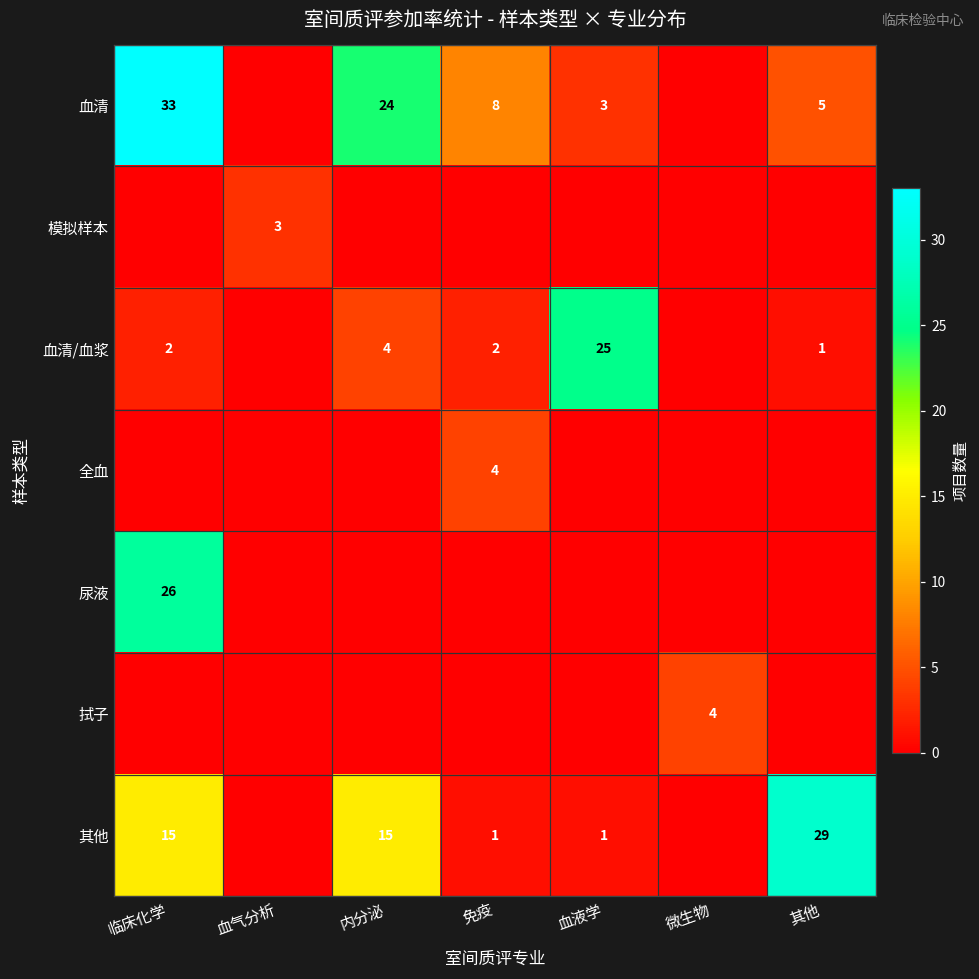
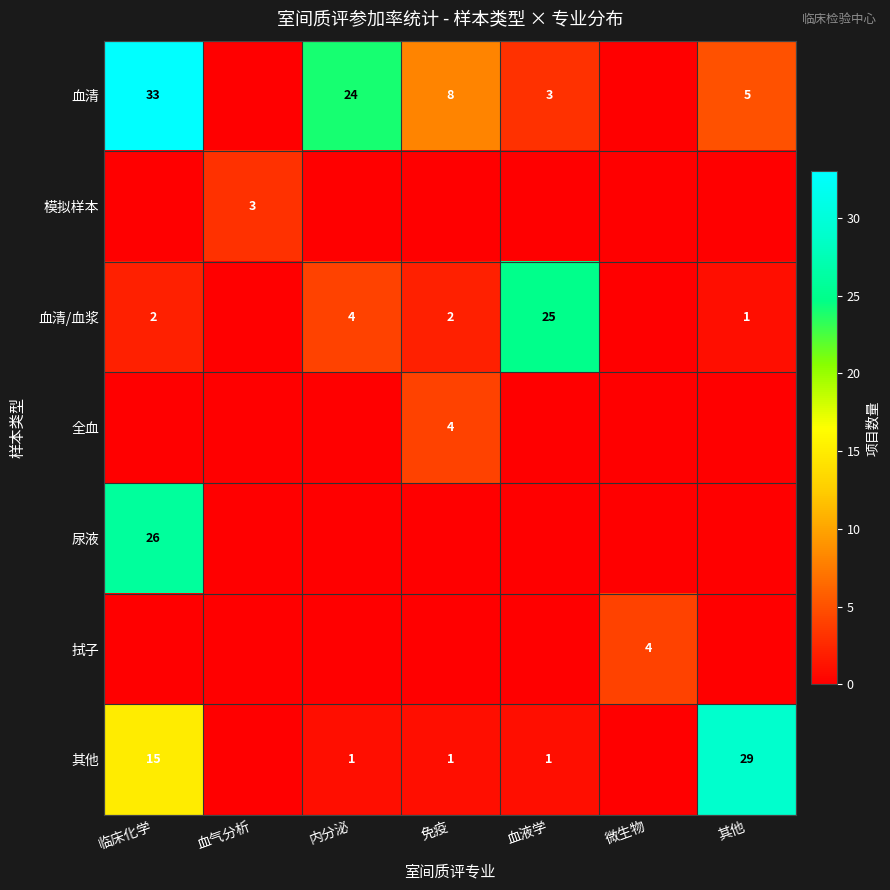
  {
    "血清": {
      "临床化学": 33,
      "内分泌": 24,
      "免疫": 8,
      "血液学": 3,
      "其他": 5
    },
    "模拟样本": {
      "血气分析": 3
    },
    "血清/血浆": {
      "临床化学": 2,
      "内分泌": 4,
      "免疫": 2,
      "血液学": 25,
      "其他": 1
    },
    "全血": {
      "免疫": 4
    },
    "尿液": {
      "临床化学": 26
    },
    "拭子": {
      "微生物": 4
    },
    "其他": {
      "临床化学": 15,
-     "内分泌": 15,
+     "内分泌": 1,
      "免疫": 1,
      "血液学": 1,
      "其他": 29
    }
  }
